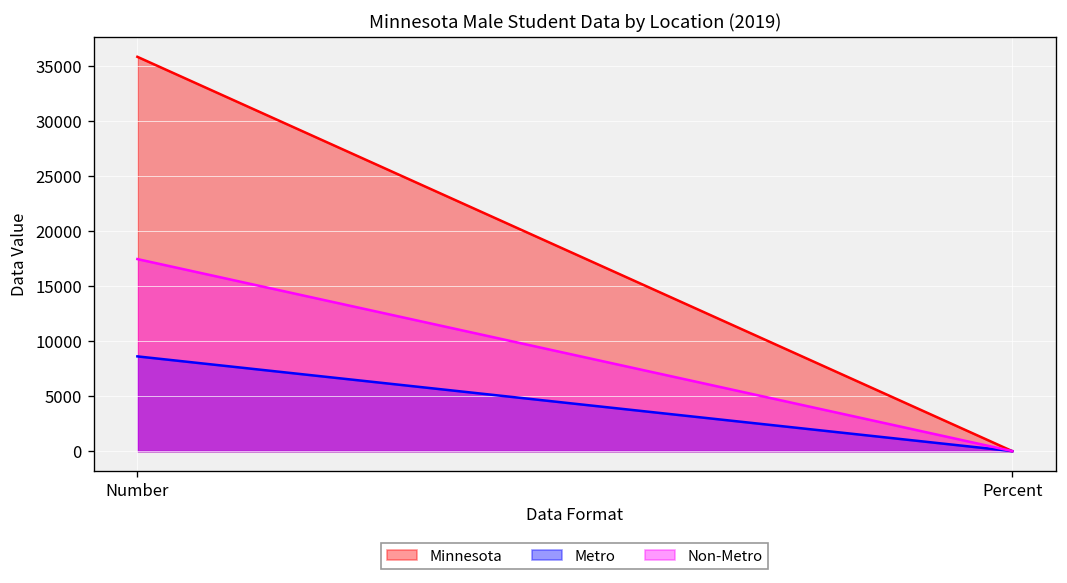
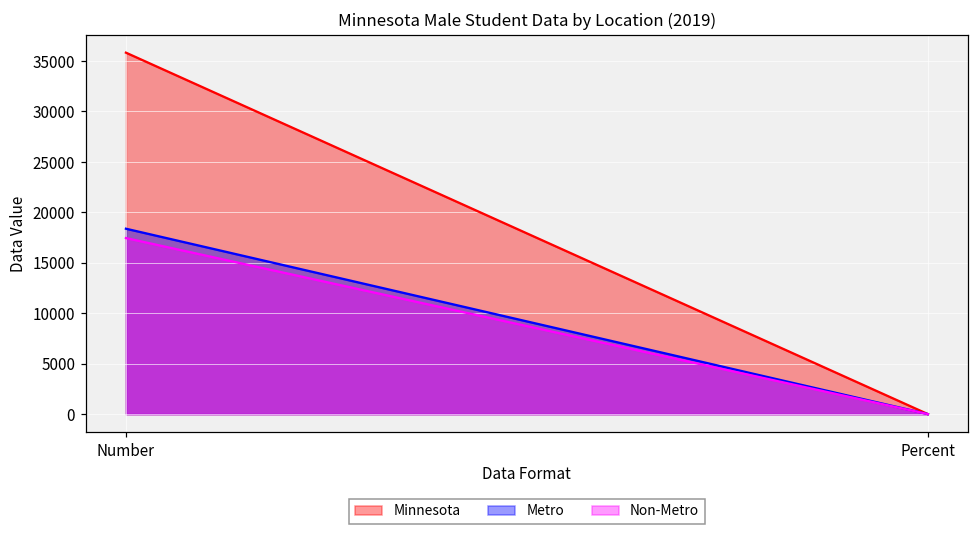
  {
    "Minnesota": {
      "Number": 36000
    },
    "Metro": {
-     "Number": 9000
+     "Number": 18000
    },
    "Non-Metro": {
      "Number": 17000
    }
  }
